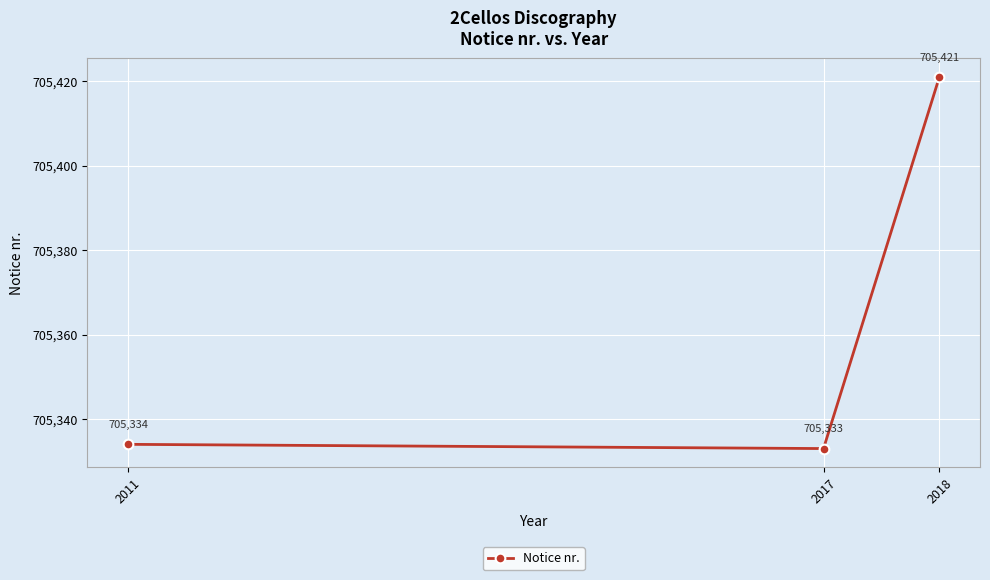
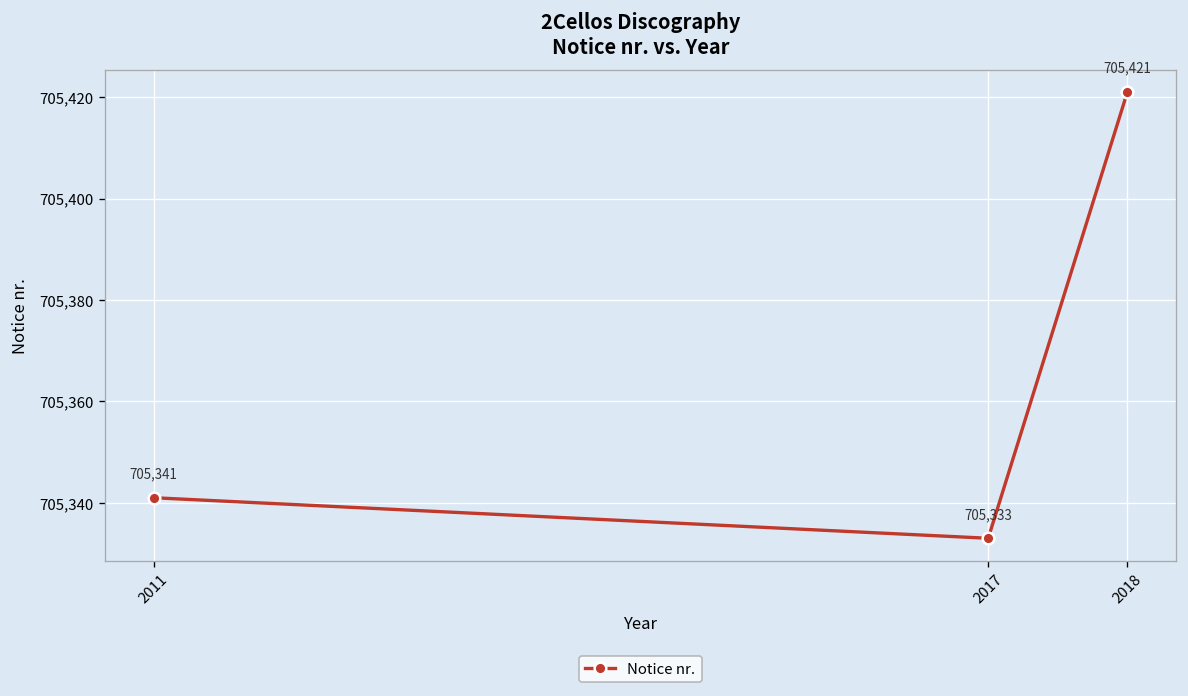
  {
-   "2011": "705,334",
+   "2011": "705,341",
    "2017": "705,333",
    "2018": "705,421"
  }
